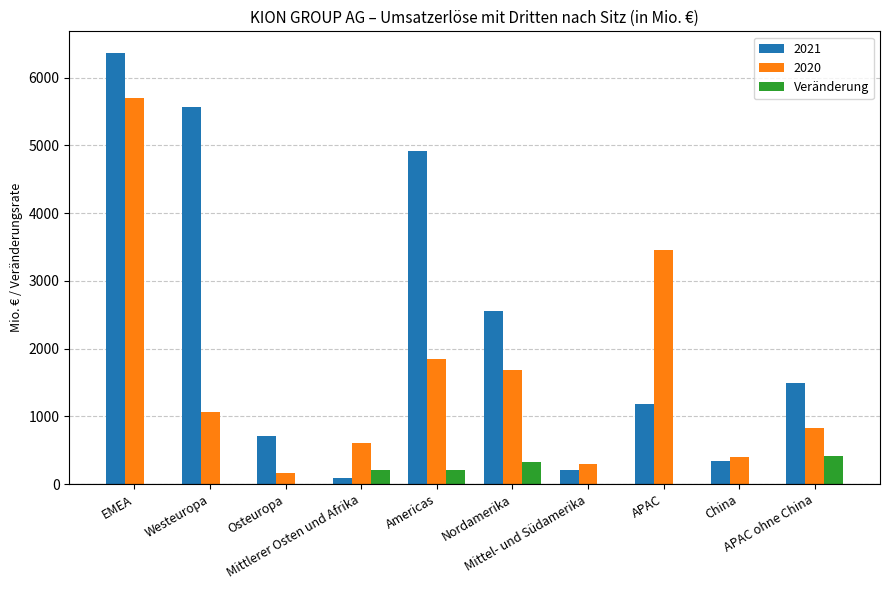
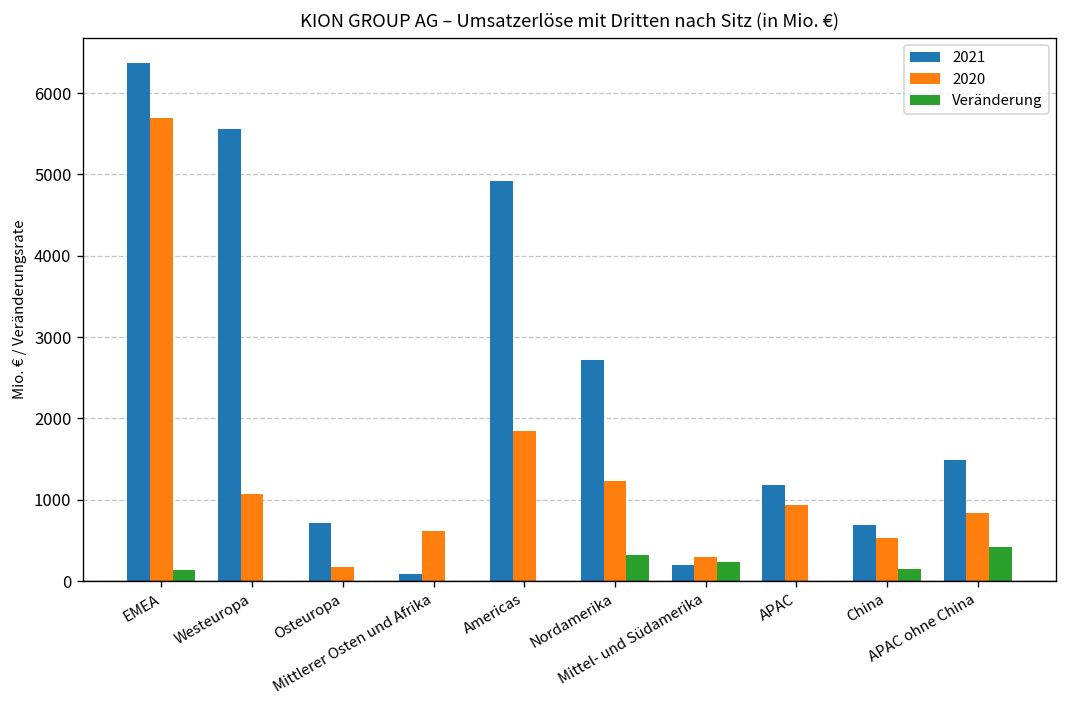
  {
    "2021": {
      "EMEA": 6400,
      "Westeuropa": 5600,
      "Osteuropa": 700,
      "Mittlerer Osten und Afrika": 100,
      "Americas": 4900,
-     "Nordamerika": 2500,
+     "Nordamerika": 2700,
      "Mittel- und Südamerika": 200,
      "APAC": 1200,
-     "China": 300,
+     "China": 700,
      "APAC ohne China": 1500
    },
    "2020": {
      "EMEA": 5700,
      "Westeuropa": 1100,
      "Osteuropa": 200,
      "Mittlerer Osten und Afrika": 600,
      "Americas": 1800,
-     "Nordamerika": 1700,
+     "Nordamerika": 1200,
      "Mittel- und Südamerika": 300,
-     "APAC": 3500,
-     "China": 400,
+     "APAC": 900,
+     "China": 500,
      "APAC ohne China": 800
    },
    "Veränderung": {
-     "EMEA": 0,
-     "Mittlerer Osten und Afrika": 200,
-     "Americas": 200,
+     "EMEA": 100,
+     "Mittlerer Osten und Afrika": 0,
+     "Americas": 0,
      "Nordamerika": 300,
-     "Mittel- und Südamerika": 0,
-     "China": 0,
+     "Mittel- und Südamerika": 200,
+     "China": 100,
      "APAC ohne China": 400
    }
  }
